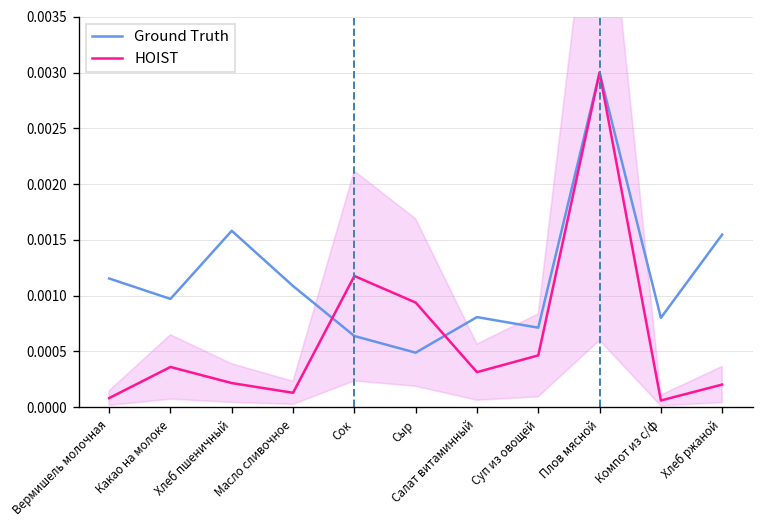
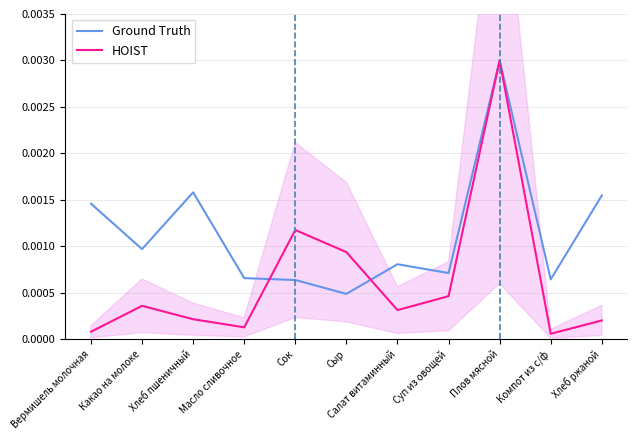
  {
    "Ground Truth": {
-     "Вермишель молочная": 0.0012,
+     "Вермишель молочная": 0.0015,
      "Какао на молоке": 0.0010,
      "Хлеб пшеничный": 0.0016,
-     "Масло сливочное": 0.0011,
+     "Масло сливочное": 0.0007,
      "Сок": 0.0006,
      "Сыр": 0.0005,
      "Салат витаминный": 0.0008,
      "Суп из овощей": 0.0007,
-     "Компот из с/ф": 0.0008,
+     "Компот из с/ф": 0.0006,
      "Хлеб ржаной": 0.0015
    },
    "HOIST": {
      "Вермишель молочная": 0.0001,
      "Какао на молоке": 0.0004,
      "Хлеб пшеничный": 0.0002,
      "Масло сливочное": 0.0001,
      "Сок": 0.0012,
      "Сыр": 0.0009,
      "Салат витаминный": 0.0003,
      "Суп из овощей": 0.0005,
      "Компот из с/ф": 0.0001,
      "Хлеб ржаной": 0.0002
    }
  }
